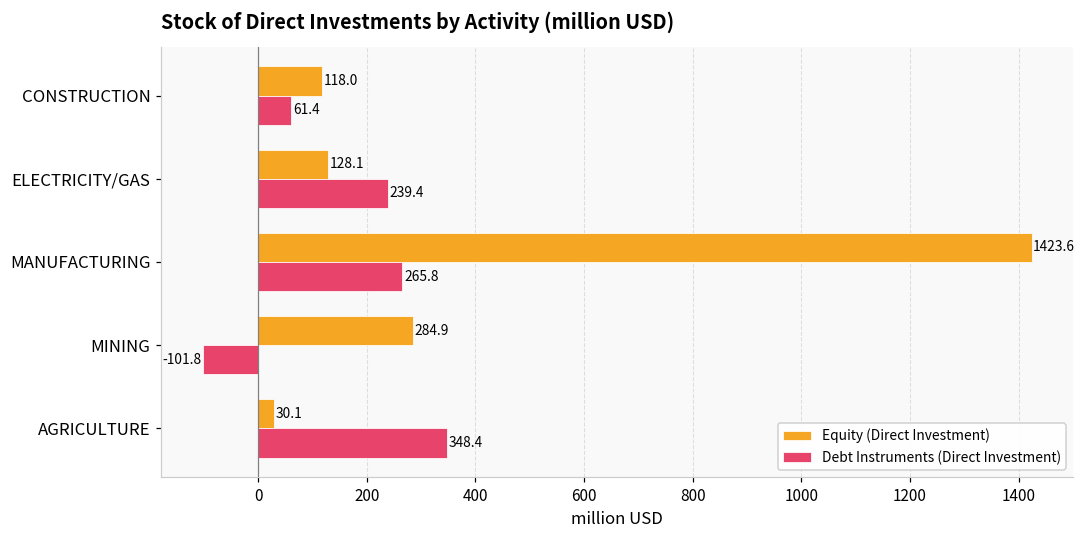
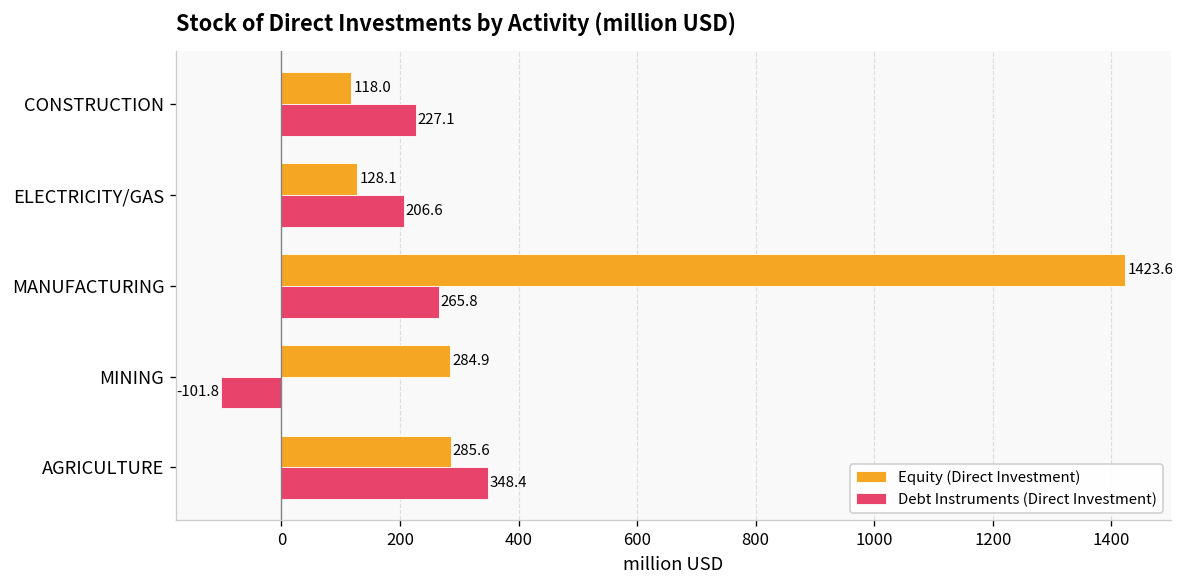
  {
    "Equity (Direct Investment)": {
      "CONSTRUCTION": 118.0,
      "ELECTRICITY/GAS": 128.1,
      "MANUFACTURING": 1423.6,
      "MINING": 284.9,
-     "AGRICULTURE": 30.1
+     "AGRICULTURE": 285.6
    },
    "Debt Instruments (Direct Investment)": {
-     "CONSTRUCTION": 61.4,
-     "ELECTRICITY/GAS": 239.4,
+     "CONSTRUCTION": 227.1,
+     "ELECTRICITY/GAS": 206.6,
      "MANUFACTURING": 265.8,
      "MINING": -101.8,
      "AGRICULTURE": 348.4
    }
  }
